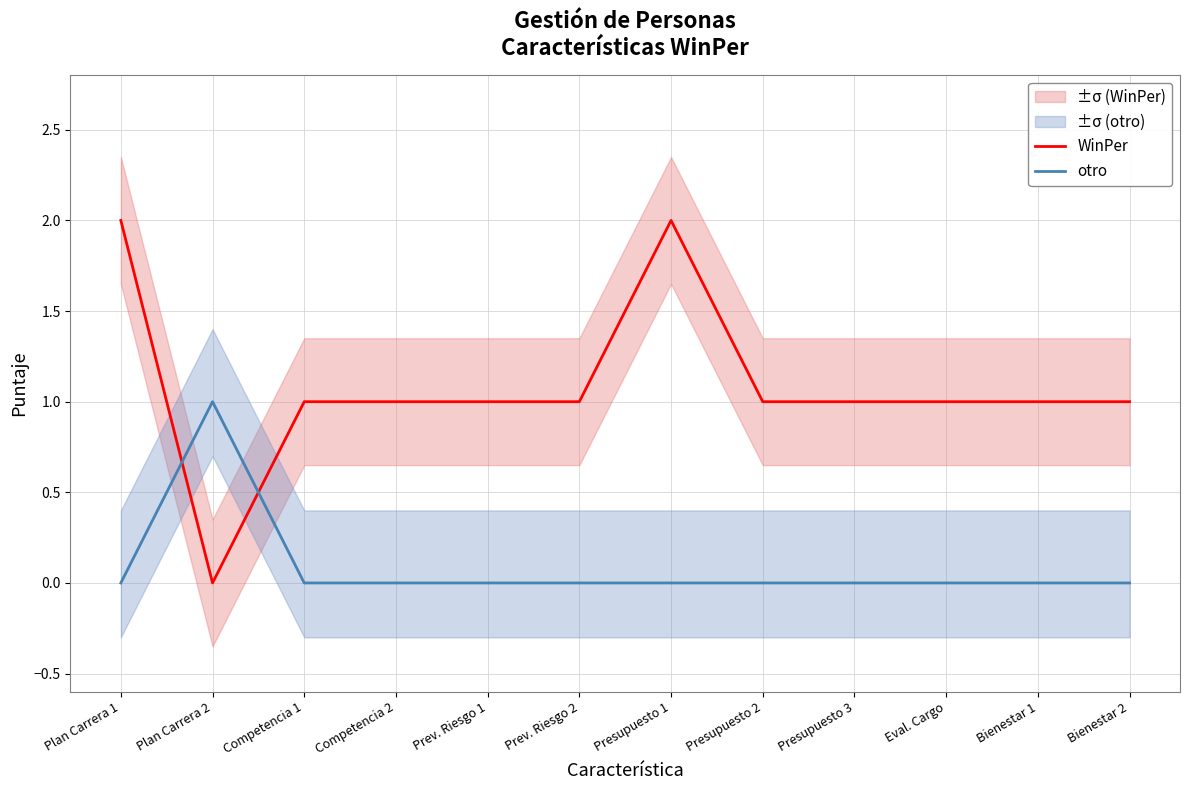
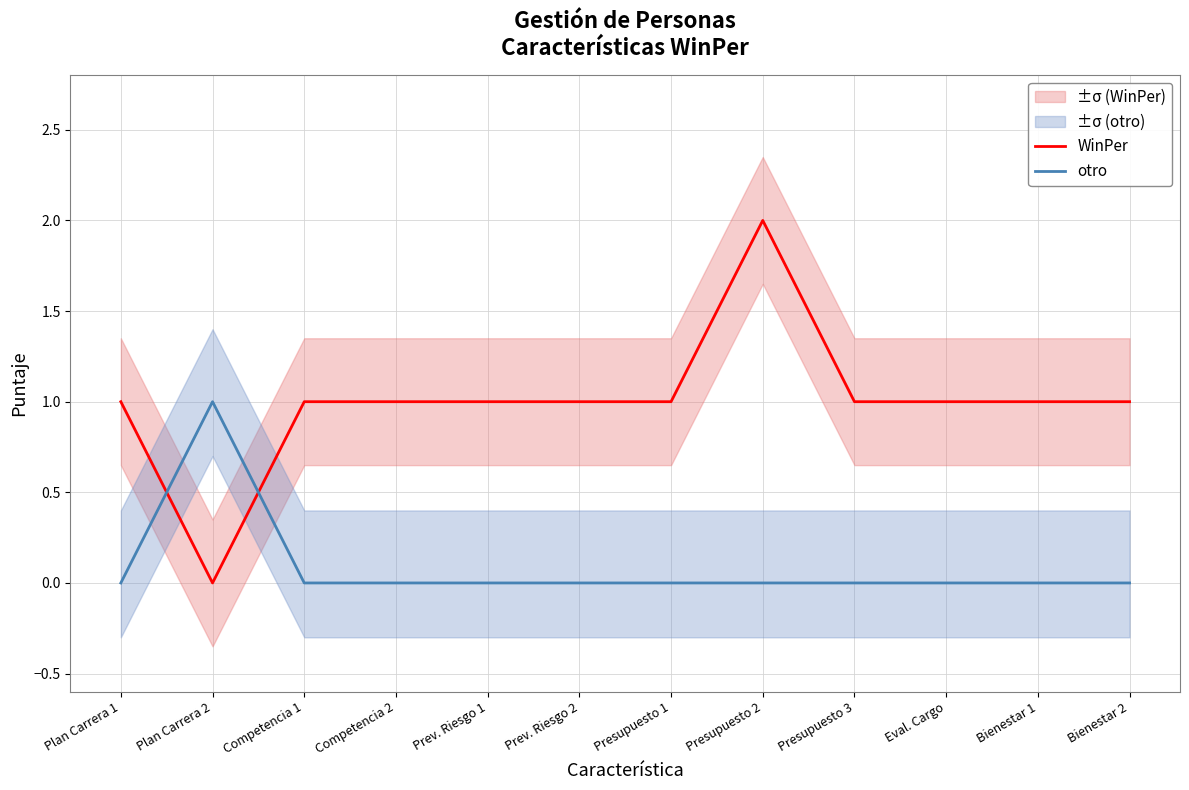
  {
    "WinPer": {
-     "Plan Carrera 1": 2,
+     "Plan Carrera 1": 1,
      "Plan Carrera 2": 0,
      "Competencia 1": 1,
      "Competencia 2": 1,
      "Prev. Riesgo 1": 1,
      "Prev. Riesgo 2": 1,
-     "Presupuesto 1": 2,
-     "Presupuesto 2": 1,
+     "Presupuesto 1": 1,
+     "Presupuesto 2": 2,
      "Presupuesto 3": 1,
      "Eval. Cargo": 1,
      "Bienestar 1": 1,
      "Bienestar 2": 1
    }
  }
